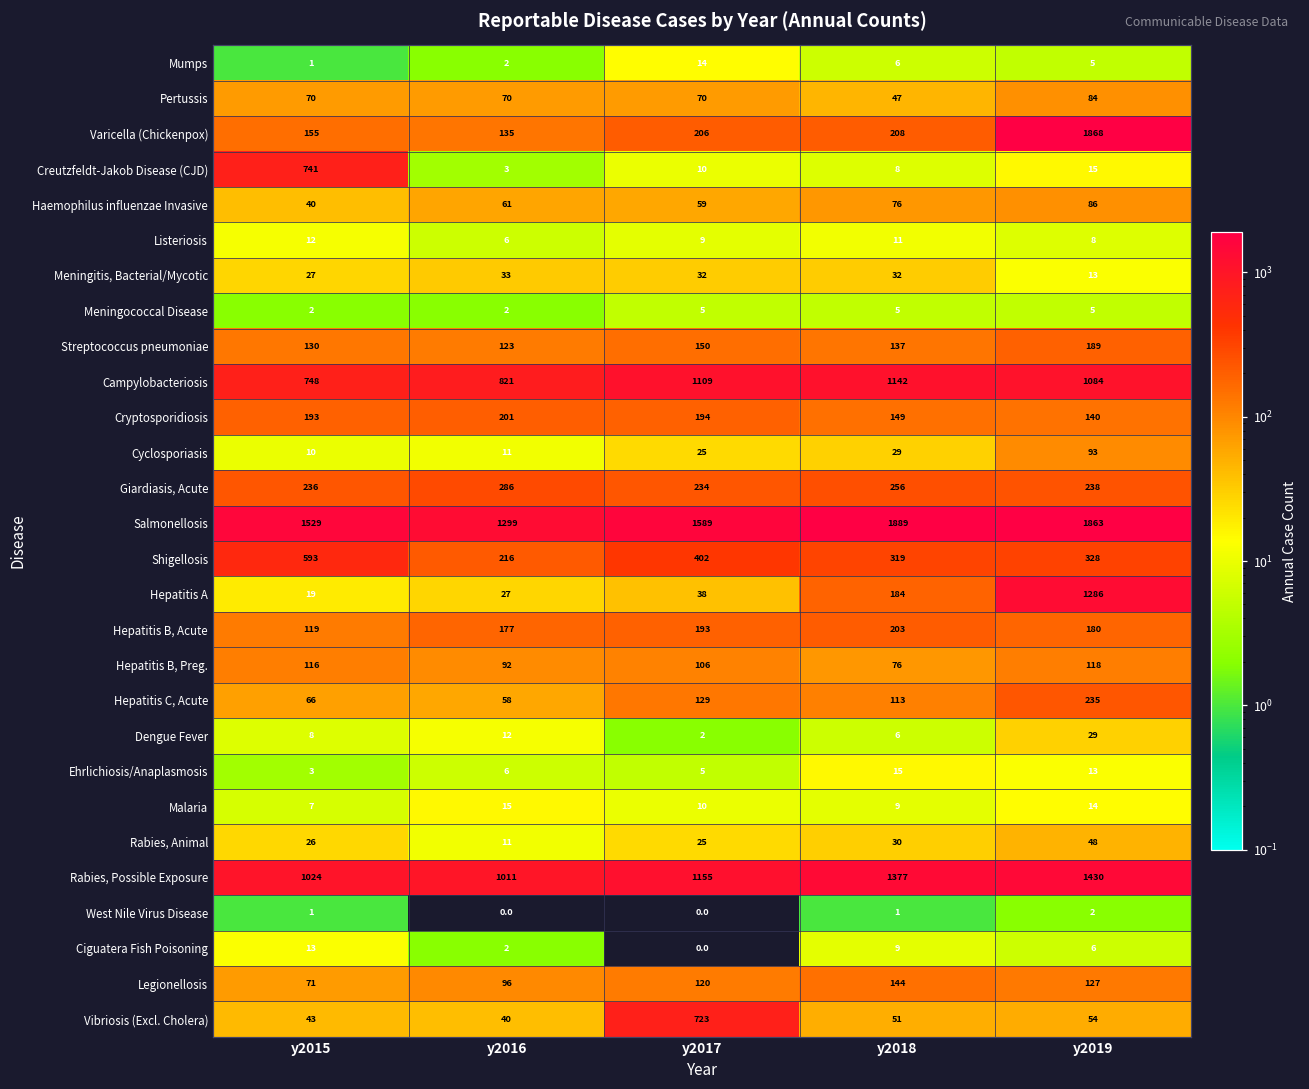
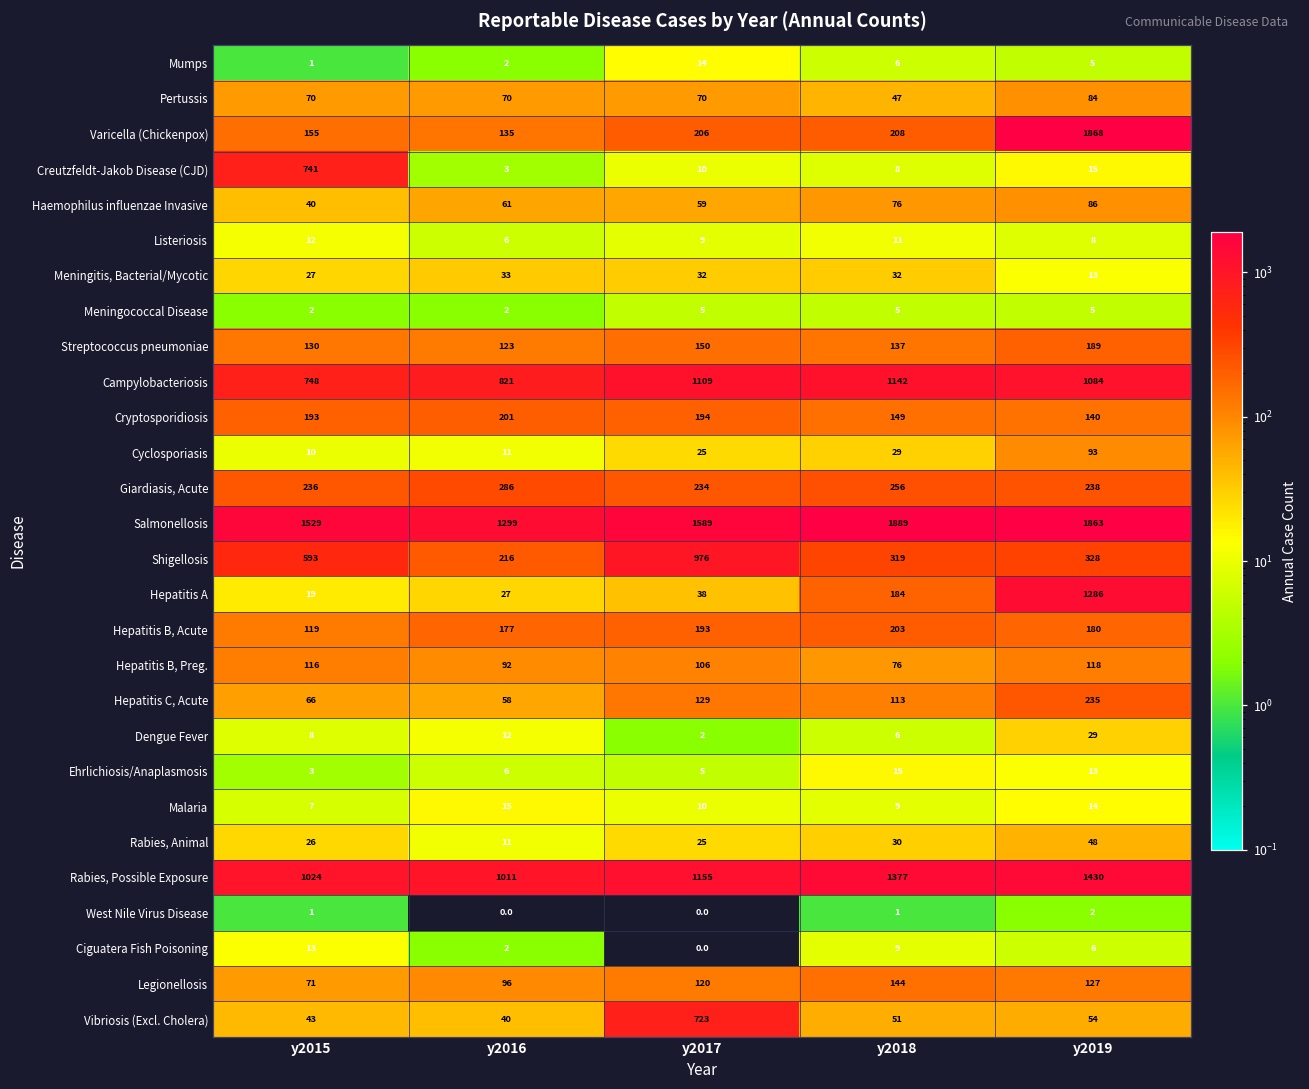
  {
    "Mumps": {
      "y2015": 1,
      "y2016": 2,
      "y2017": 14,
      "y2018": 6,
      "y2019": 5
    },
    "Pertussis": {
      "y2015": 70,
      "y2016": 70,
      "y2017": 70,
      "y2018": 47,
      "y2019": 84
    },
    "Varicella (Chickenpox)": {
      "y2015": 155,
      "y2016": 135,
      "y2017": 206,
      "y2018": 208,
      "y2019": 1868
    },
    "Creutzfeldt-Jakob Disease (CJD)": {
      "y2015": 741,
      "y2016": 3,
      "y2017": 10,
      "y2018": 8,
      "y2019": 15
    },
    "Haemophilus influenzae Invasive": {
      "y2015": 40,
      "y2016": 61,
      "y2017": 59,
      "y2018": 76,
      "y2019": 86
    },
    "Listeriosis": {
      "y2015": 12,
      "y2016": 6,
      "y2017": 9,
      "y2018": 11,
      "y2019": 8
    },
    "Meningitis, Bacterial/Mycotic": {
      "y2015": 27,
      "y2016": 33,
      "y2017": 32,
      "y2018": 32,
      "y2019": 13
    },
    "Meningococcal Disease": {
      "y2015": 2,
      "y2016": 2,
      "y2017": 5,
      "y2018": 5,
      "y2019": 5
    },
    "Streptococcus pneumoniae": {
      "y2015": 130,
      "y2016": 123,
      "y2017": 150,
      "y2018": 137,
      "y2019": 189
    },
    "Campylobacteriosis": {
      "y2015": 748,
      "y2016": 821,
      "y2017": 1109,
      "y2018": 1142,
      "y2019": 1084
    },
    "Cryptosporidiosis": {
      "y2015": 193,
      "y2016": 201,
      "y2017": 194,
      "y2018": 149,
      "y2019": 140
    },
    "Cyclosporiasis": {
      "y2015": 10,
      "y2016": 11,
      "y2017": 25,
      "y2018": 29,
      "y2019": 93
    },
    "Giardiasis, Acute": {
      "y2015": 236,
      "y2016": 286,
      "y2017": 234,
      "y2018": 256,
      "y2019": 238
    },
    "Salmonellosis": {
      "y2015": 1529,
      "y2016": 1299,
      "y2017": 1589,
      "y2018": 1889,
      "y2019": 1863
    },
    "Shigellosis": {
      "y2015": 593,
      "y2016": 216,
-     "y2017": 402,
+     "y2017": 976,
      "y2018": 319,
      "y2019": 328
    },
    "Hepatitis A": {
      "y2015": 19,
      "y2016": 27,
      "y2017": 38,
      "y2018": 184,
      "y2019": 1286
    },
    "Hepatitis B, Acute": {
      "y2015": 119,
      "y2016": 177,
      "y2017": 193,
      "y2018": 203,
      "y2019": 180
    },
    "Hepatitis B, Preg.": {
      "y2015": 116,
      "y2016": 92,
      "y2017": 106,
      "y2018": 76,
      "y2019": 118
    },
    "Hepatitis C, Acute": {
      "y2015": 66,
      "y2016": 58,
      "y2017": 129,
      "y2018": 113,
      "y2019": 235
    },
    "Dengue Fever": {
      "y2015": 8,
      "y2016": 12,
      "y2017": 2,
      "y2018": 6,
      "y2019": 29
    },
    "Ehrlichiosis/Anaplasmosis": {
      "y2015": 3,
      "y2016": 6,
      "y2017": 5,
      "y2018": 15,
      "y2019": 13
    },
    "Malaria": {
      "y2015": 7,
      "y2016": 15,
      "y2017": 10,
      "y2018": 9,
      "y2019": 14
    },
    "Rabies, Animal": {
      "y2015": 26,
      "y2016": 11,
      "y2017": 25,
      "y2018": 30,
      "y2019": 48
    },
    "Rabies, Possible Exposure": {
      "y2015": 1024,
      "y2016": 1011,
      "y2017": 1155,
      "y2018": 1377,
      "y2019": 1430
    },
    "West Nile Virus Disease": {
      "y2015": 1,
      "y2016": 0.0,
      "y2017": 0.0,
      "y2018": 1,
      "y2019": 2
    },
    "Ciguatera Fish Poisoning": {
      "y2015": 13,
      "y2016": 2,
      "y2017": 0.0,
      "y2018": 9,
      "y2019": 6
    },
    "Legionellosis": {
      "y2015": 71,
      "y2016": 96,
      "y2017": 120,
      "y2018": 144,
      "y2019": 127
    },
    "Vibriosis (Excl. Cholera)": {
      "y2015": 43,
      "y2016": 40,
      "y2017": 723,
      "y2018": 51,
      "y2019": 54
    }
  }
